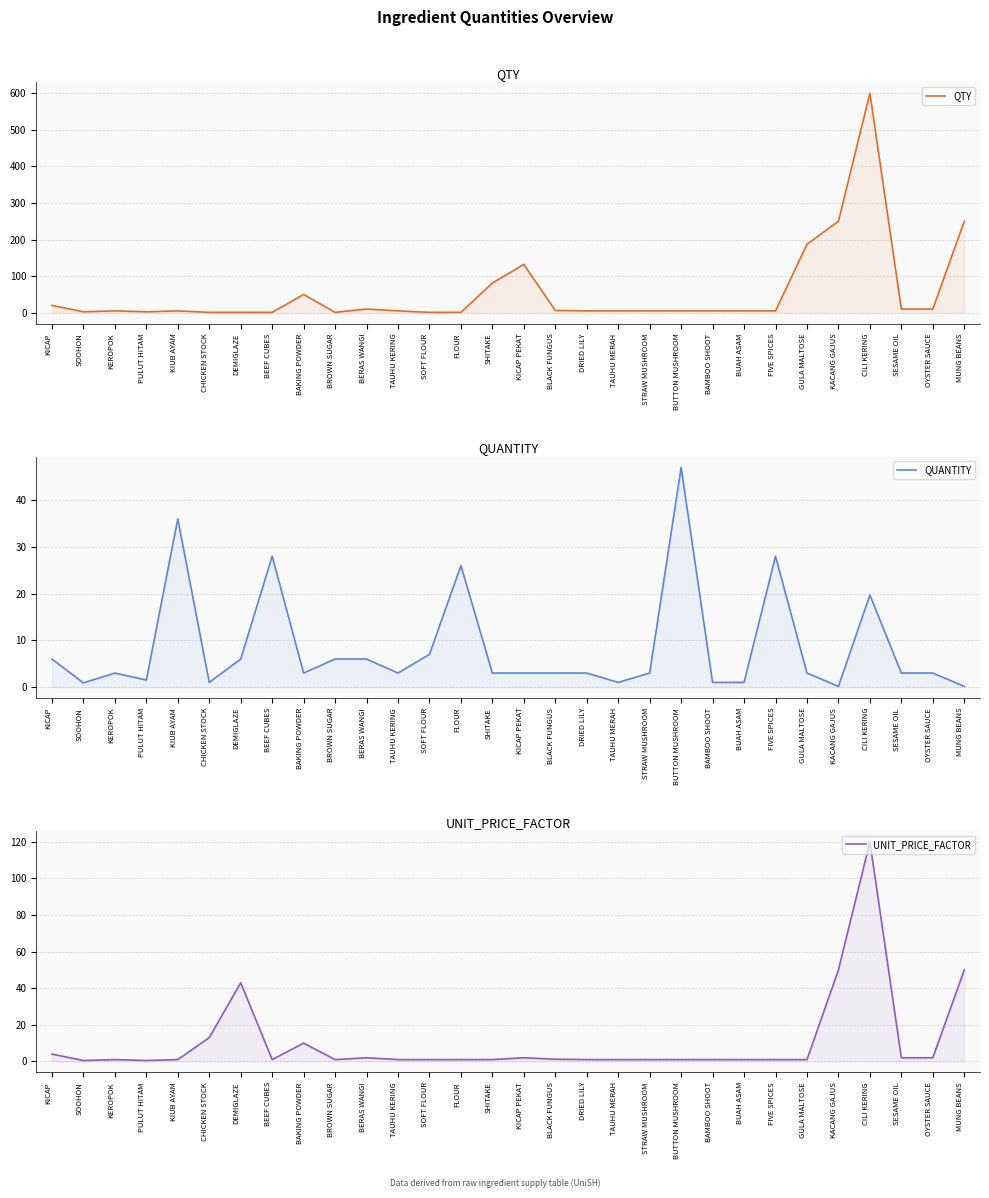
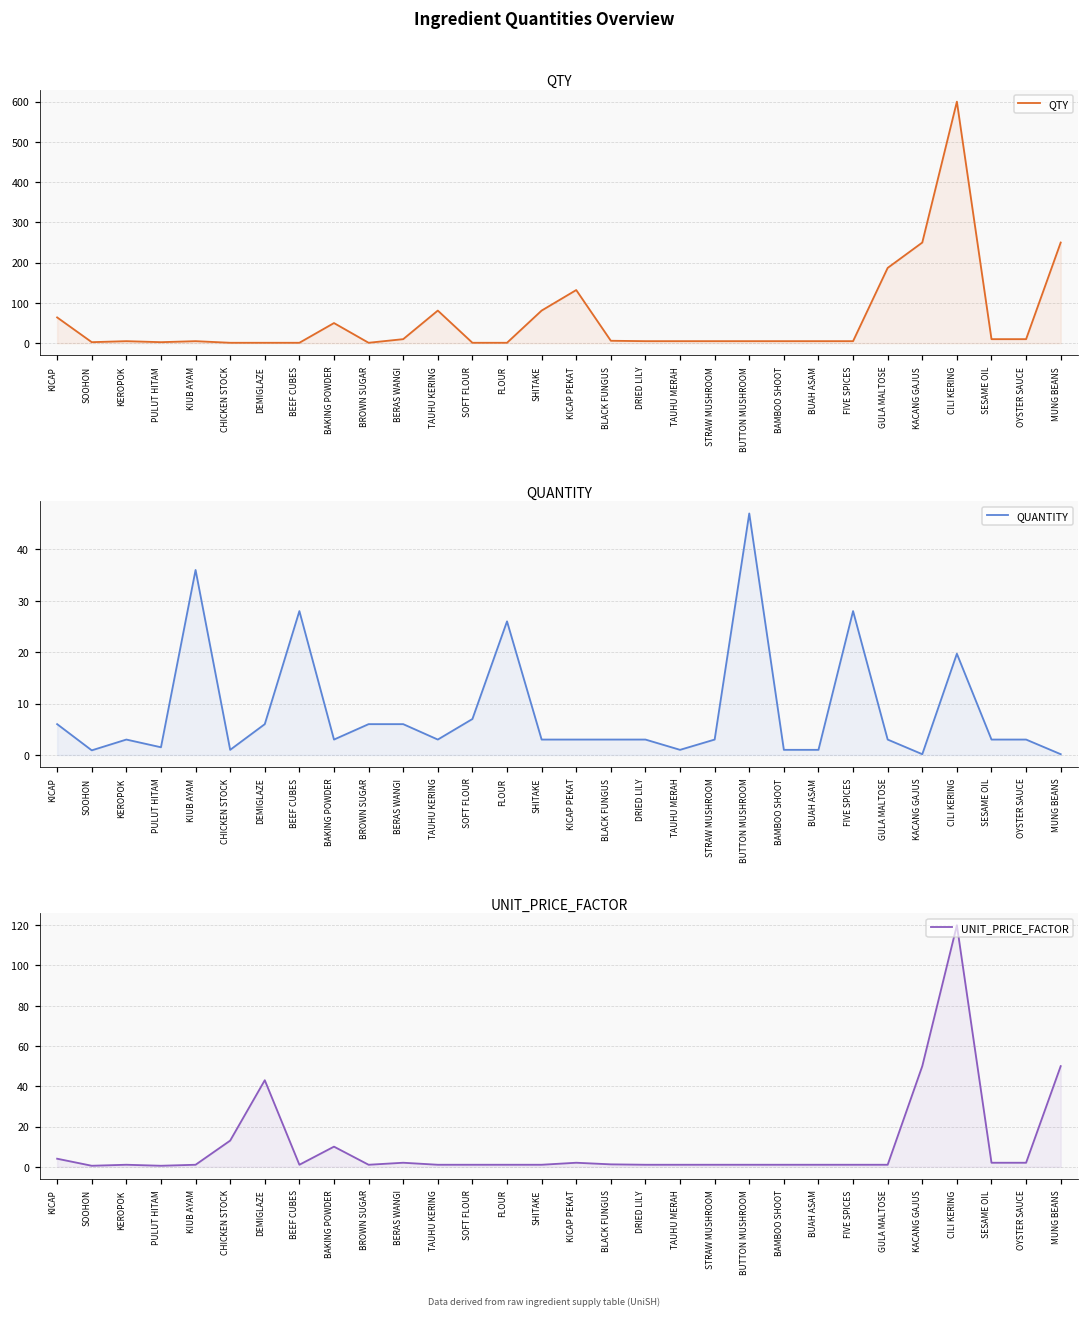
  {
    "QTY": {
-     "KICAP": 20,
+     "KICAP": 60,
      "SOOHON": 0,
      "KEROPOK": 10,
      "PULUT HITAM": 0,
      "KIUB AYAM": 10,
      "CHICKEN STOCK": 0,
      "DEMIGLAZE": 0,
      "BEEF CUBES": 0,
      "BAKING POWDER": 50,
      "BROWN SUGAR": 0,
      "BERAS WANGI": 10,
-     "TAUHU KERING": 10,
+     "TAUHU KERING": 80,
      "SOFT FLOUR": 0,
      "FLOUR": 0,
      "SHITAKE": 80,
      "KICAP PEKAT": 130,
      "BLACK FUNGUS": 10,
      "DRIED LILY": 10,
      "TAUHU MERAH": 10,
      "STRAW MUSHROOM": 10,
      "BUTTON MUSHROOM": 10,
      "BAMBOO SHOOT": 10,
      "BUAH ASAM": 10,
      "FIVE SPICES": 10,
      "GULA MALTOSE": 190,
      "KACANG GAJUS": 250,
      "CILI KERING": 600,
      "SESAME OIL": 10,
      "OYSTER SAUCE": 10,
      "MUNG BEANS": 250
    },
    "QUANTITY": {
      "KICAP": 6,
      "SOOHON": 1,
      "KEROPOK": 3,
      "PULUT HITAM": 2,
      "KIUB AYAM": 36,
      "CHICKEN STOCK": 1,
      "DEMIGLAZE": 6,
      "BEEF CUBES": 28,
      "BAKING POWDER": 3,
      "BROWN SUGAR": 6,
      "BERAS WANGI": 6,
      "TAUHU KERING": 3,
      "SOFT FLOUR": 7,
      "FLOUR": 26,
      "SHITAKE": 3,
      "KICAP PEKAT": 3,
      "BLACK FUNGUS": 3,
      "DRIED LILY": 3,
      "TAUHU MERAH": 1,
      "STRAW MUSHROOM": 3,
      "BUTTON MUSHROOM": 47,
      "BAMBOO SHOOT": 1,
      "BUAH ASAM": 1,
      "FIVE SPICES": 28,
      "GULA MALTOSE": 3,
      "KACANG GAJUS": 0,
      "CILI KERING": 20,
      "SESAME OIL": 3,
      "OYSTER SAUCE": 3,
      "MUNG BEANS": 0
    },
    "UNIT_PRICE_FACTOR": {
      "KICAP": 4,
      "SOOHON": 1,
      "KEROPOK": 1,
      "PULUT HITAM": 1,
      "KIUB AYAM": 1,
      "CHICKEN STOCK": 13,
      "DEMIGLAZE": 43,
      "BEEF CUBES": 1,
      "BAKING POWDER": 10,
      "BROWN SUGAR": 1,
      "BERAS WANGI": 2,
      "TAUHU KERING": 1,
      "SOFT FLOUR": 1,
      "FLOUR": 1,
      "SHITAKE": 1,
      "KICAP PEKAT": 2,
      "BLACK FUNGUS": 1,
      "DRIED LILY": 1,
      "TAUHU MERAH": 1,
      "STRAW MUSHROOM": 1,
      "BUTTON MUSHROOM": 1,
      "BAMBOO SHOOT": 1,
      "BUAH ASAM": 1,
      "FIVE SPICES": 1,
      "GULA MALTOSE": 1,
      "KACANG GAJUS": 50,
      "SESAME OIL": 2,
      "OYSTER SAUCE": 2,
      "MUNG BEANS": 50
    }
  }
